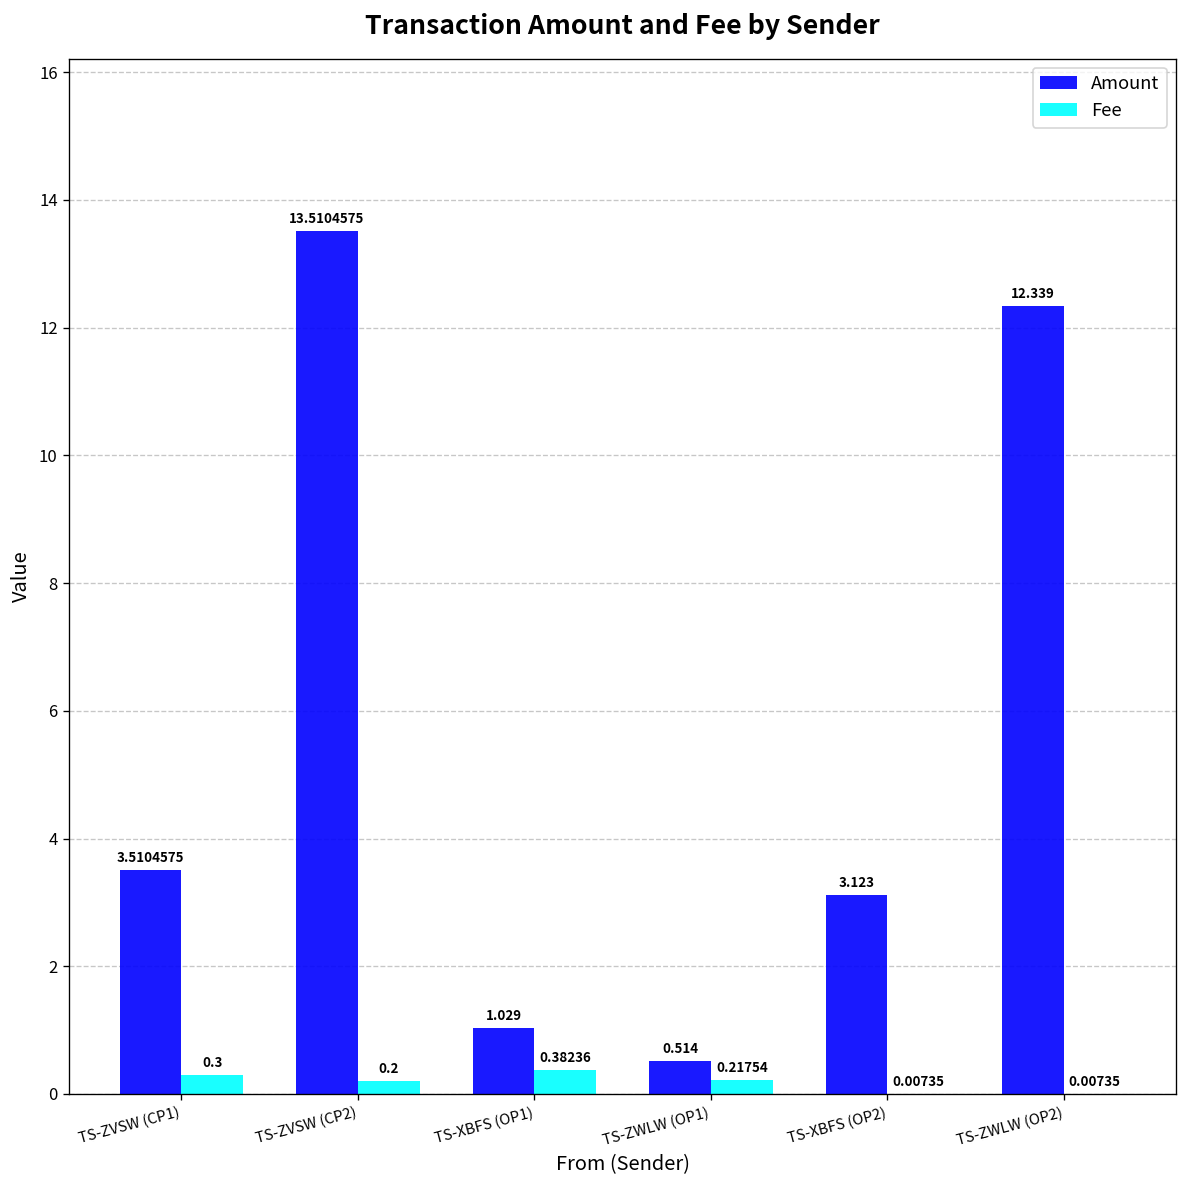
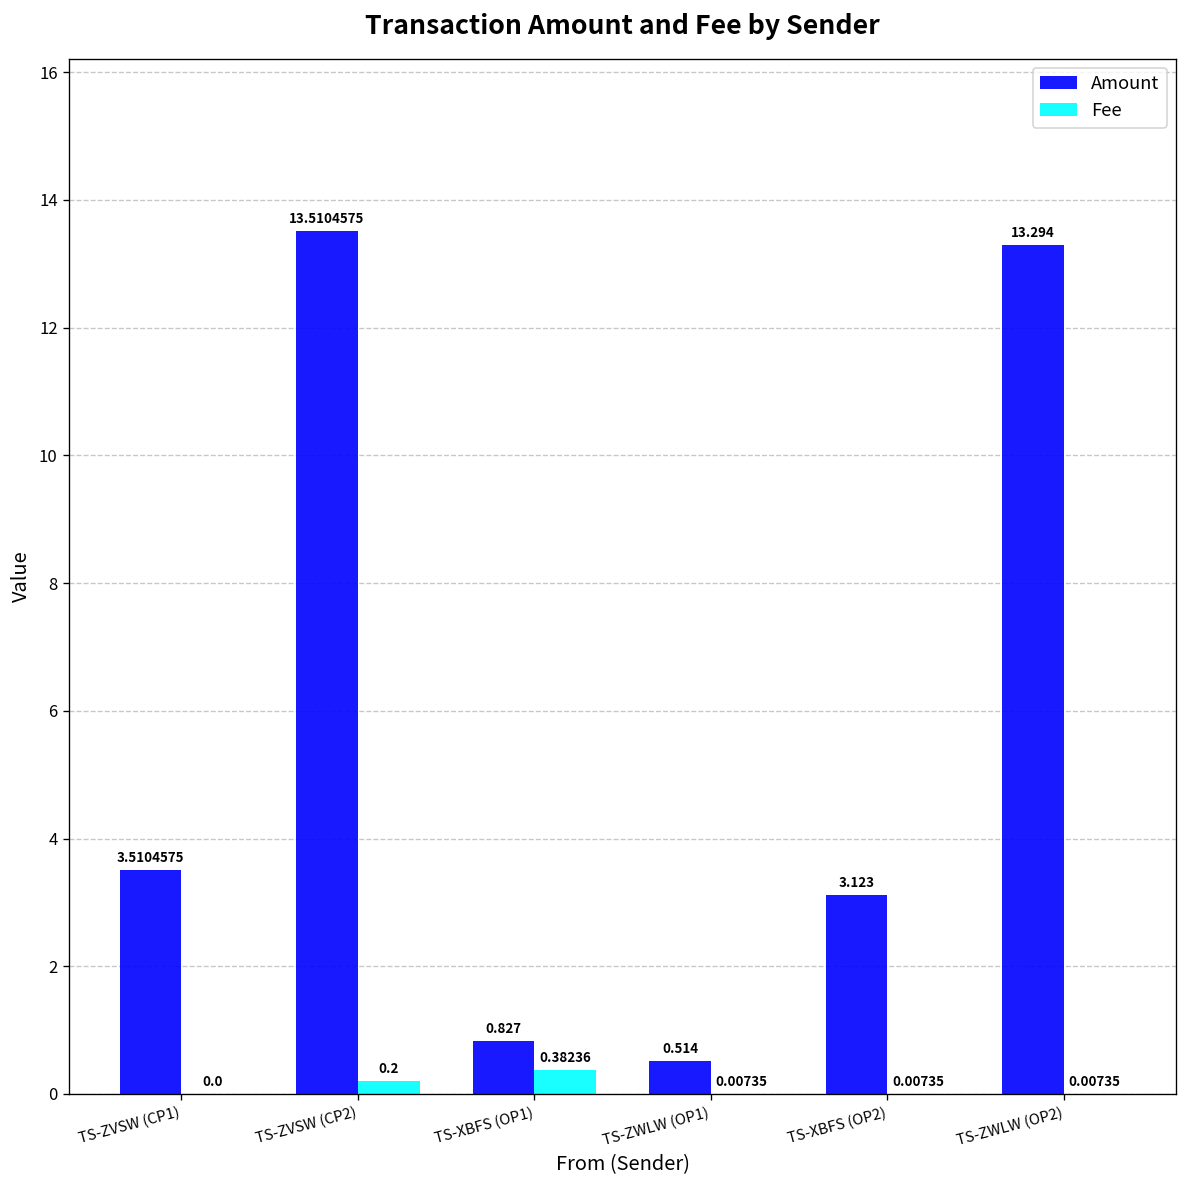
  {
    "Amount": {
      "TS-ZVSW (CP1)": 3.5104575,
      "TS-ZVSW (CP2)": 13.5104575,
-     "TS-XBFS (OP1)": 1.029,
+     "TS-XBFS (OP1)": 0.827,
      "TS-ZWLW (OP1)": 0.514,
      "TS-XBFS (OP2)": 3.123,
-     "TS-ZWLW (OP2)": 12.339
+     "TS-ZWLW (OP2)": 13.294
    },
    "Fee": {
-     "TS-ZVSW (CP1)": 0.3,
+     "TS-ZVSW (CP1)": 0.0,
      "TS-ZVSW (CP2)": 0.2,
      "TS-XBFS (OP1)": 0.38236,
-     "TS-ZWLW (OP1)": 0.21754,
+     "TS-ZWLW (OP1)": 0.00735,
      "TS-XBFS (OP2)": 0.00735,
      "TS-ZWLW (OP2)": 0.00735
    }
  }
